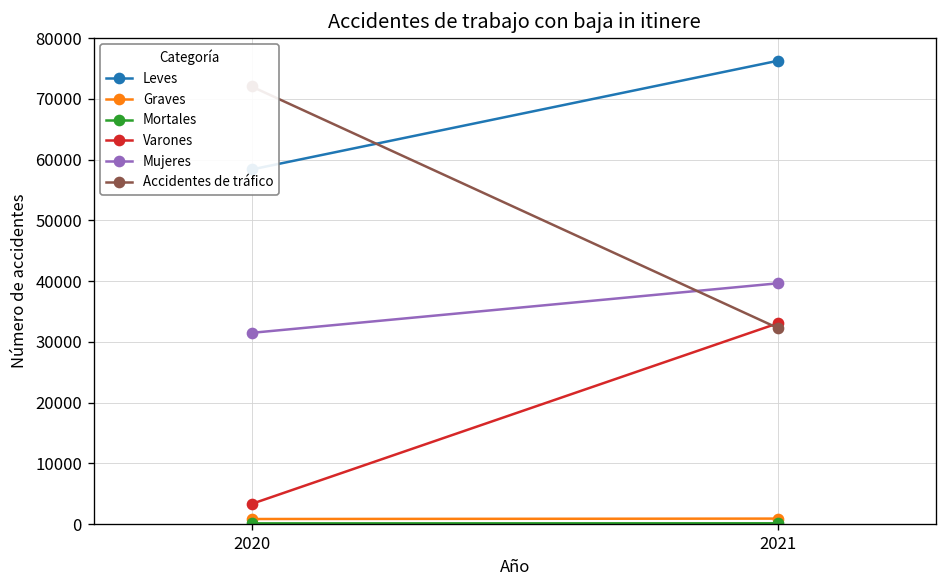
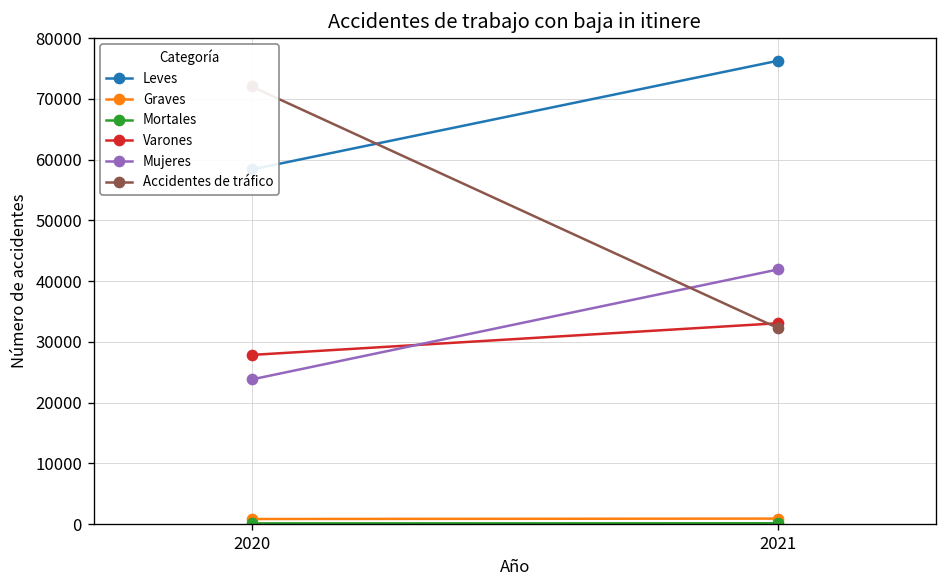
  {
    "Leves": {
      "2021": 76000
    },
    "Graves": {
      "2020": 1000,
      "2021": 1000
    },
    "Mortales": {
      "2020": 0,
      "2021": 0
    },
    "Varones": {
-     "2020": 3000,
+     "2020": 28000,
      "2021": 33000
    },
    "Mujeres": {
-     "2020": 31000,
-     "2021": 40000
+     "2020": 24000,
+     "2021": 42000
    },
    "Accidentes de tráfico": {
      "2021": 32000
    }
  }
